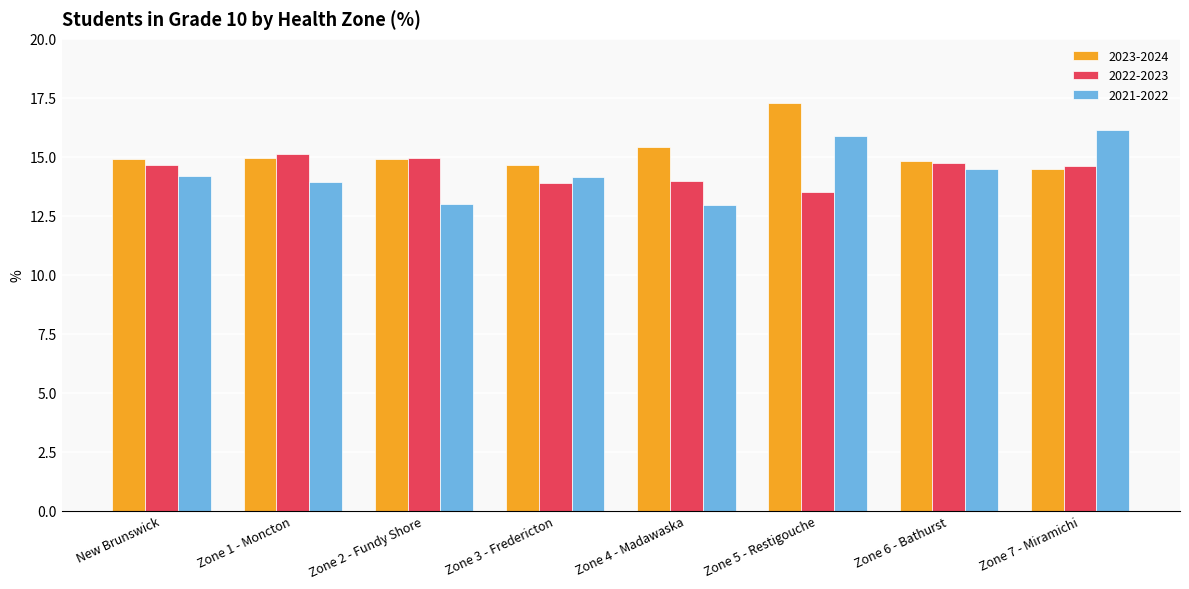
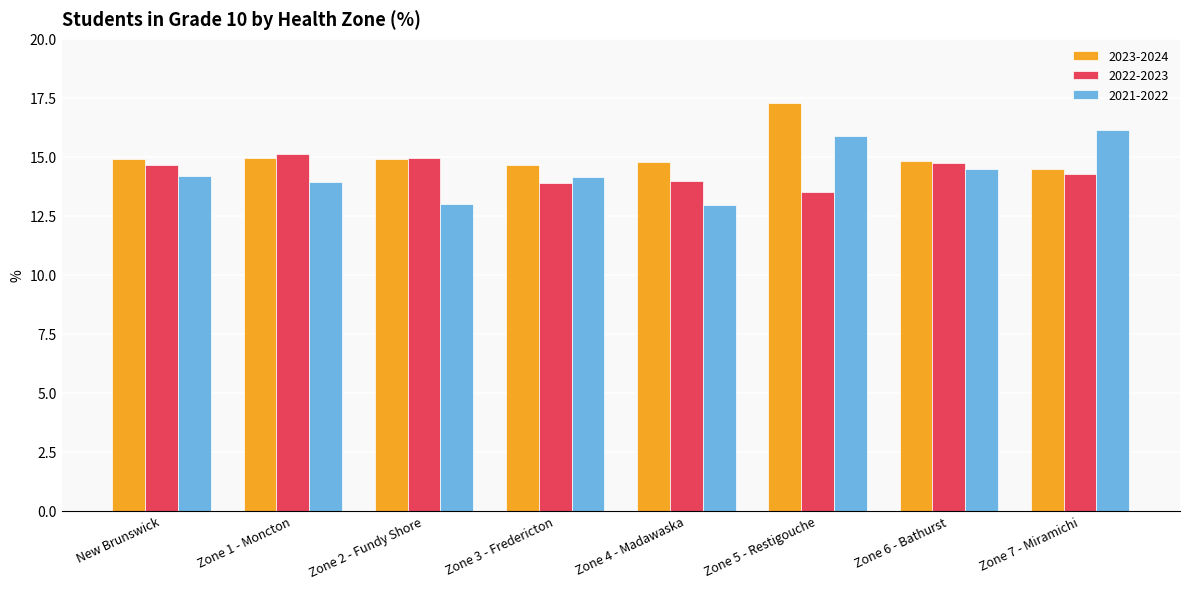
  {
    "2023-2024": {
      "New Brunswick": 14.9,
      "Zone 1 - Moncton": 14.9,
      "Zone 2 - Fundy Shore": 14.9,
      "Zone 3 - Fredericton": 14.6,
-     "Zone 4 - Madawaska": 15.4,
+     "Zone 4 - Madawaska": 14.8,
      "Zone 5 - Restigouche": 17.3,
      "Zone 6 - Bathurst": 14.8,
      "Zone 7 - Miramichi": 14.5
    },
    "2022-2023": {
      "New Brunswick": 14.7,
      "Zone 1 - Moncton": 15.1,
      "Zone 2 - Fundy Shore": 14.9,
      "Zone 3 - Fredericton": 13.9,
      "Zone 4 - Madawaska": 14.0,
      "Zone 5 - Restigouche": 13.5,
      "Zone 6 - Bathurst": 14.7,
-     "Zone 7 - Miramichi": 14.6
+     "Zone 7 - Miramichi": 14.3
    },
    "2021-2022": {
      "New Brunswick": 14.2,
      "Zone 1 - Moncton": 13.9,
      "Zone 2 - Fundy Shore": 13.0,
      "Zone 3 - Fredericton": 14.1,
      "Zone 4 - Madawaska": 12.9,
      "Zone 5 - Restigouche": 15.9,
      "Zone 6 - Bathurst": 14.5,
      "Zone 7 - Miramichi": 16.1
    }
  }
